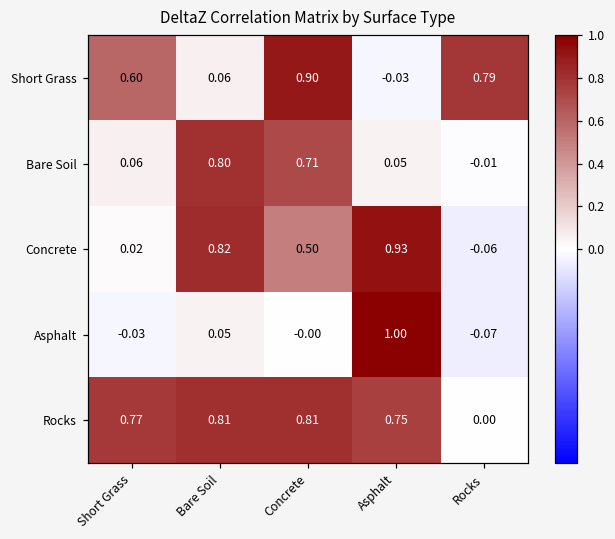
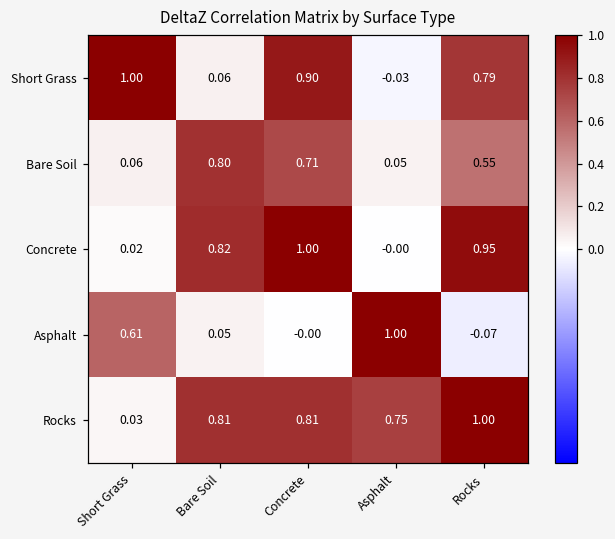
  {
    "Short Grass": {
-     "Short Grass": 0.60,
+     "Short Grass": 1.00,
      "Bare Soil": 0.06,
      "Concrete": 0.90,
      "Asphalt": -0.03,
      "Rocks": 0.79
    },
    "Bare Soil": {
      "Short Grass": 0.06,
      "Bare Soil": 0.80,
      "Concrete": 0.71,
      "Asphalt": 0.05,
-     "Rocks": -0.01
+     "Rocks": 0.55
    },
    "Concrete": {
      "Short Grass": 0.02,
      "Bare Soil": 0.82,
-     "Concrete": 0.50,
-     "Asphalt": 0.93,
-     "Rocks": -0.06
+     "Concrete": 1.00,
+     "Asphalt": -0.00,
+     "Rocks": 0.95
    },
    "Asphalt": {
-     "Short Grass": -0.03,
+     "Short Grass": 0.61,
      "Bare Soil": 0.05,
      "Concrete": -0.00,
      "Asphalt": 1.00,
      "Rocks": -0.07
    },
    "Rocks": {
-     "Short Grass": 0.77,
+     "Short Grass": 0.03,
      "Bare Soil": 0.81,
      "Concrete": 0.81,
      "Asphalt": 0.75,
-     "Rocks": 0.00
+     "Rocks": 1.00
    }
  }
